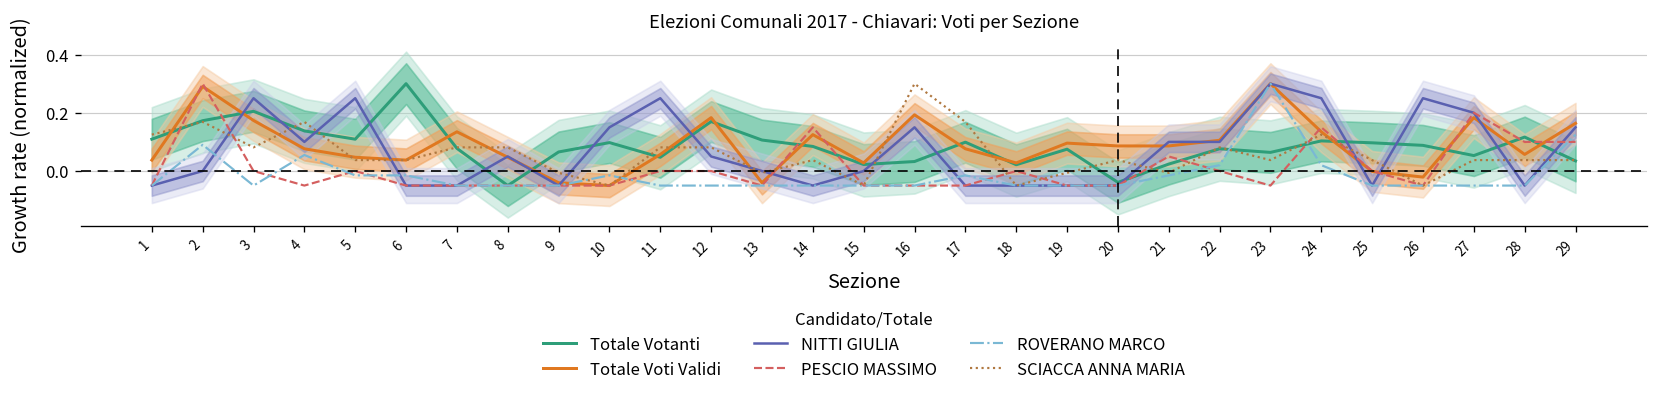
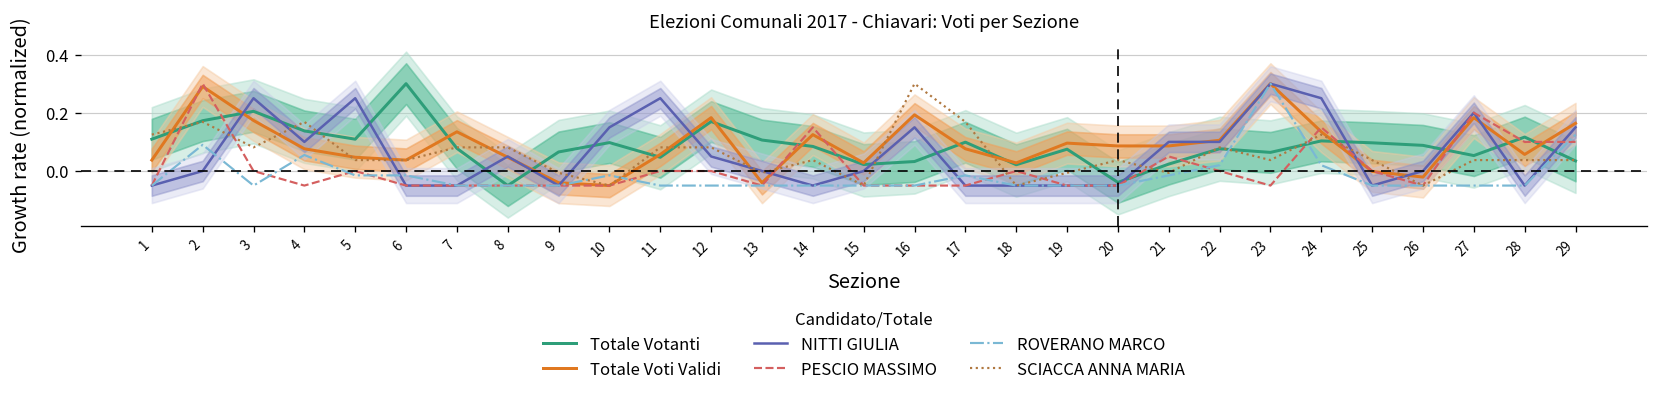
  {
    "NITTI GIULIA": {
      "2": 0.00,
      "4": 0.10,
      "5": 0.25,
      "10": 0.15,
      "11": 0.25,
      "12": 0.05,
      "15": 0.00,
      "24": 0.25,
-     "26": 0.25
+     "26": 0.00
    }
  }
